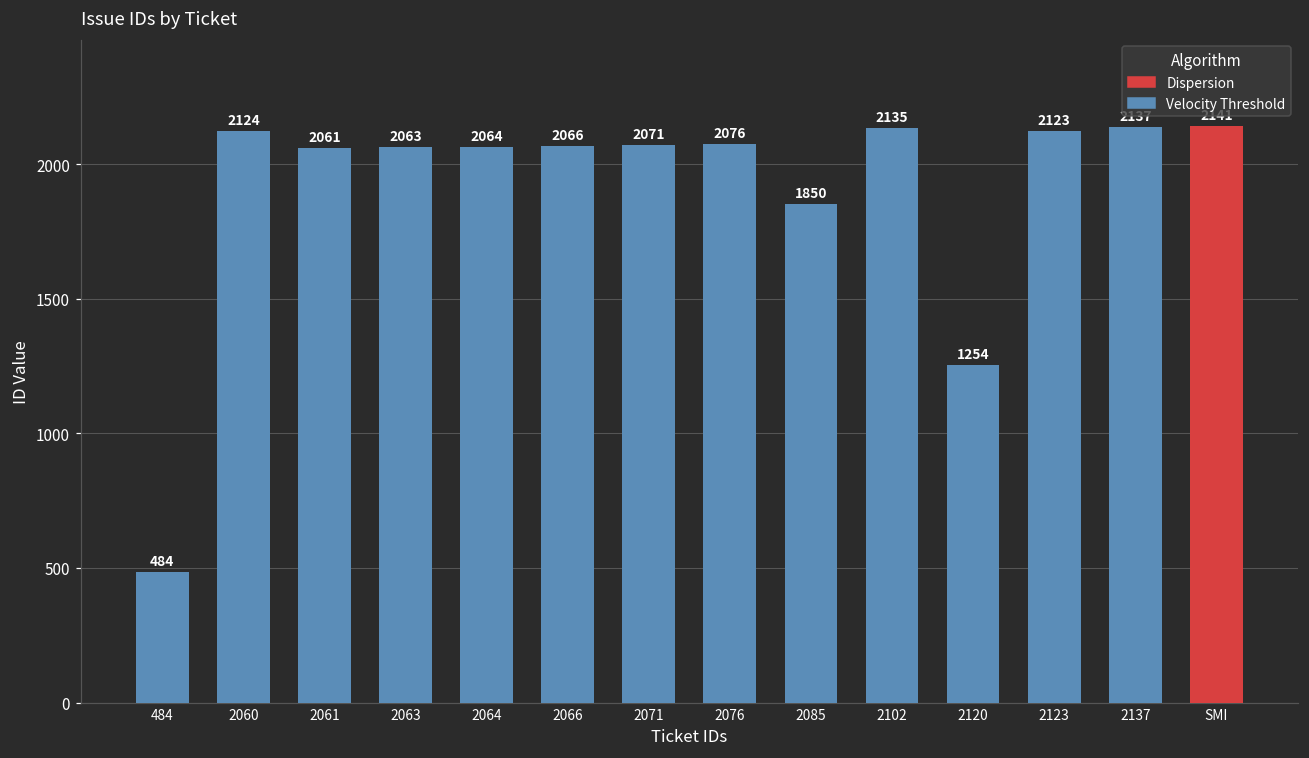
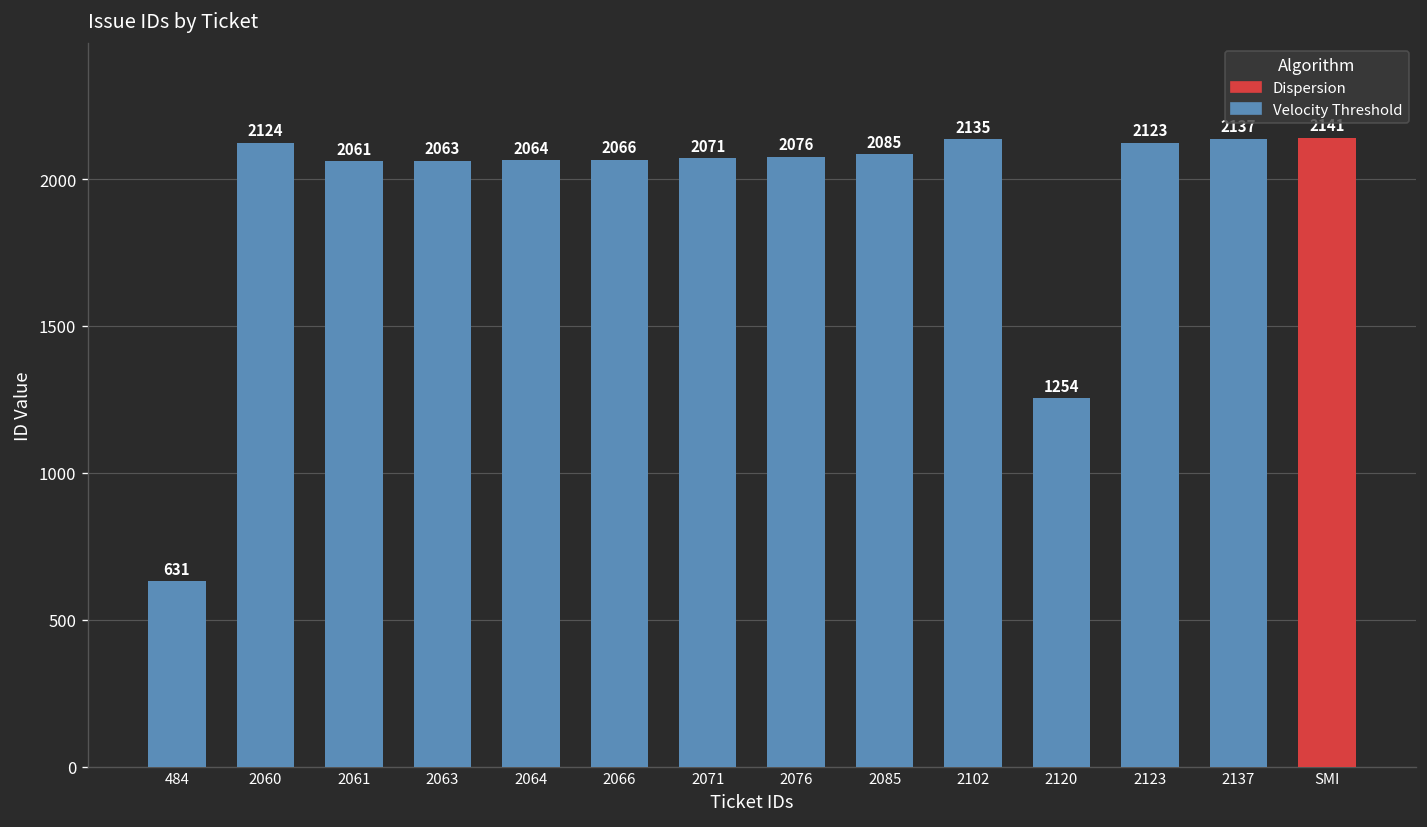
  {
    "Velocity Threshold": {
-     "484": 484,
+     "484": 631,
      "2060": 2124,
      "2061": 2061,
      "2063": 2063,
      "2064": 2064,
      "2066": 2066,
      "2071": 2071,
      "2076": 2076,
-     "2085": 1850,
+     "2085": 2085,
      "2102": 2135,
      "2120": 1254,
      "2123": 2123
    }
  }
